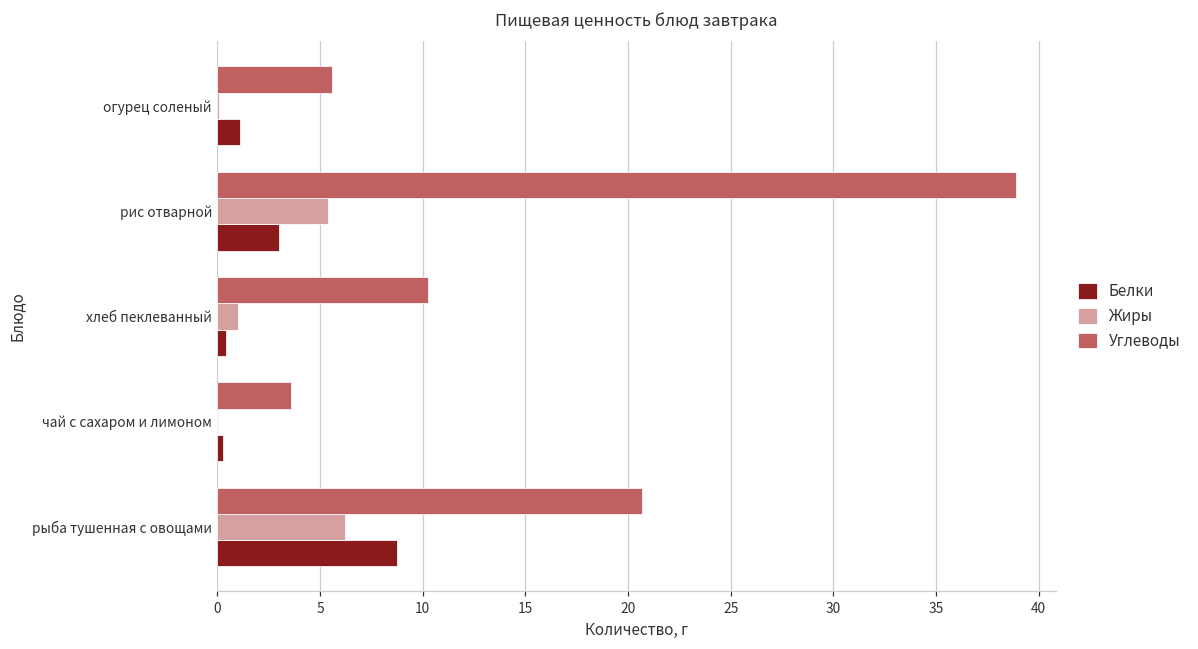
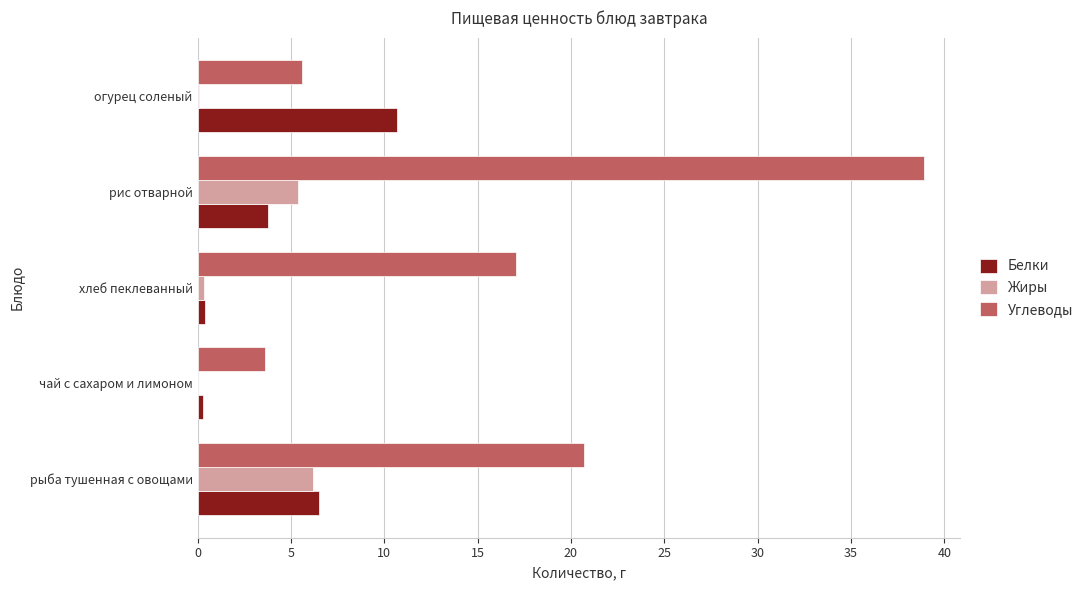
  {
    "Белки": {
-     "огурец соленый": 1.1,
-     "рис отварной": 3.0,
+     "огурец соленый": 10.7,
+     "рис отварной": 3.8,
      "хлеб пеклеванный": 0.4,
      "чай с сахаром и лимоном": 0.3,
-     "рыба тушенная с овощами": 8.8
+     "рыба тушенная с овощами": 6.5
    },
    "Жиры": {
      "рис отварной": 5.4,
-     "хлеб пеклеванный": 1.0,
+     "хлеб пеклеванный": 0.4,
      "чай с сахаром и лимоном": 0.0,
      "рыба тушенная с овощами": 6.2
    },
    "Углеводы": {
      "огурец соленый": 5.6,
      "рис отварной": 38.9,
-     "хлеб пеклеванный": 10.3,
+     "хлеб пеклеванный": 17.1,
      "чай с сахаром и лимоном": 3.6,
      "рыба тушенная с овощами": 20.7
    }
  }
